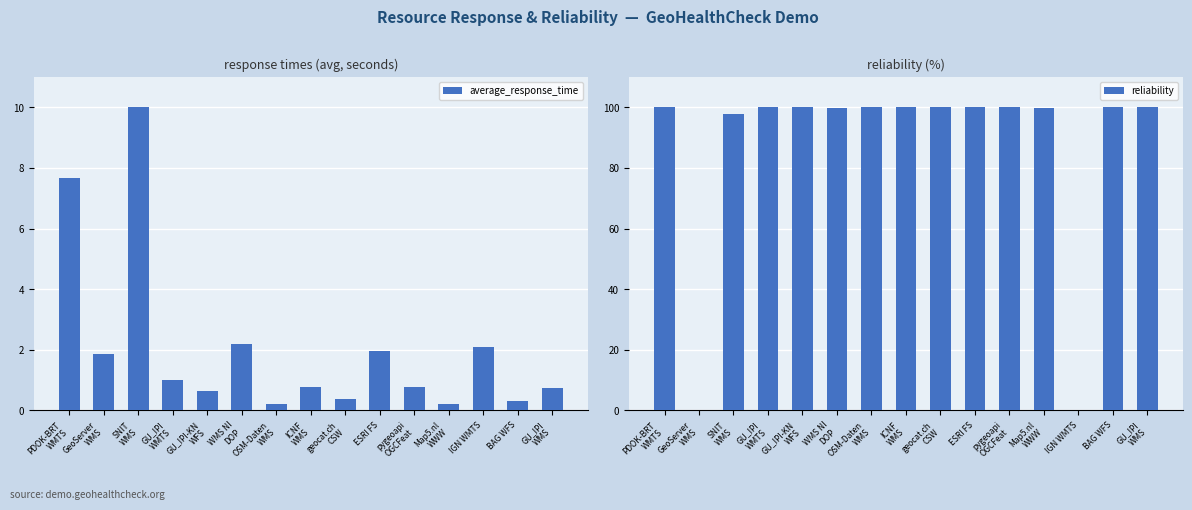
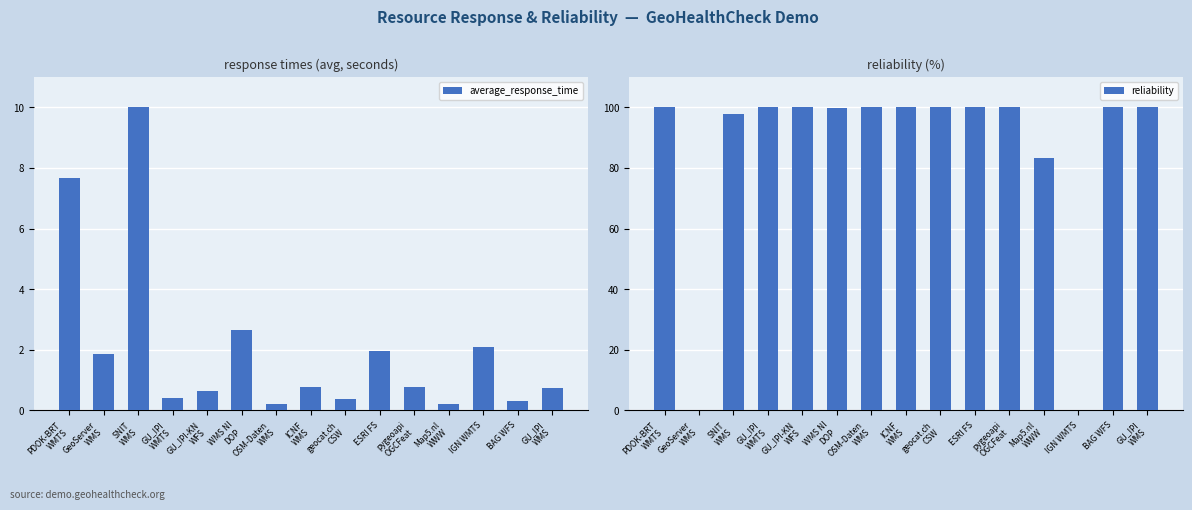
  {
    "response times (avg, seconds)": {
      "PDOK-BRT WMTS": 7.7,
      "GeoServer WMS": 1.9,
      "SNIT WMS": 10.0,
-     "GU_IPI WMTS": 1.0,
+     "GU_IPI WMTS": 0.4,
      "GU_IPI-KN WFS": 0.6,
-     "WMS NI DOP": 2.2,
+     "WMS NI DOP": 2.6,
      "OSM-Daten WMS": 0.2,
      "ICNF WMS": 0.8,
      "geocat.ch CSW": 0.4,
      "ESRI FS": 2.0,
      "pygeoapi OGCFeat": 0.8,
      "Map5.nl WWW": 0.2,
      "IGN WMTS": 2.1,
      "BAG WFS": 0.3,
      "GU_IPI WMS": 0.8
    },
    "reliability (%)": {
      "PDOK-BRT WMTS": 100,
      "GeoServer WMS": 0,
      "SNIT WMS": 98,
      "GU_IPI WMTS": 100,
      "GU_IPI-KN WFS": 100,
      "WMS NI DOP": 100,
      "OSM-Daten WMS": 100,
      "ICNF WMS": 100,
      "geocat.ch CSW": 100,
      "ESRI FS": 100,
      "pygeoapi OGCFeat": 100,
-     "Map5.nl WWW": 100,
+     "Map5.nl WWW": 83,
      "IGN WMTS": 0,
      "BAG WFS": 100,
      "GU_IPI WMS": 100
    }
  }
